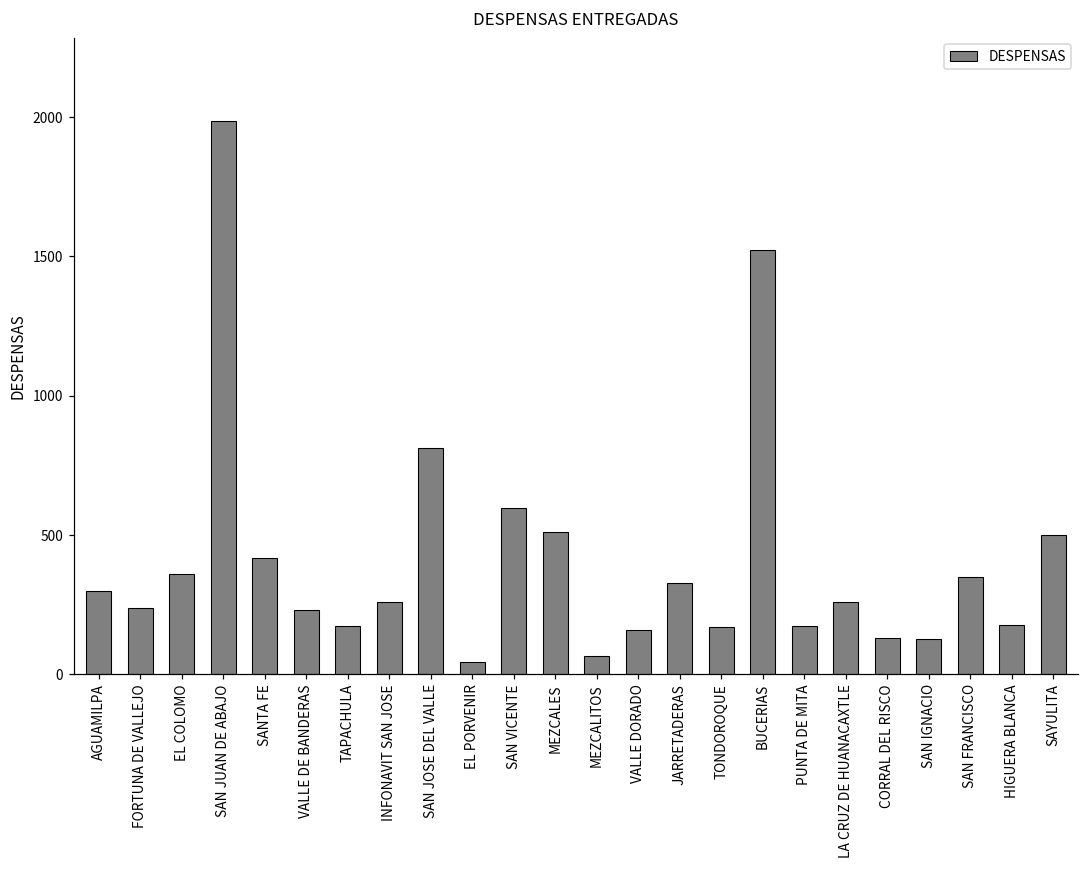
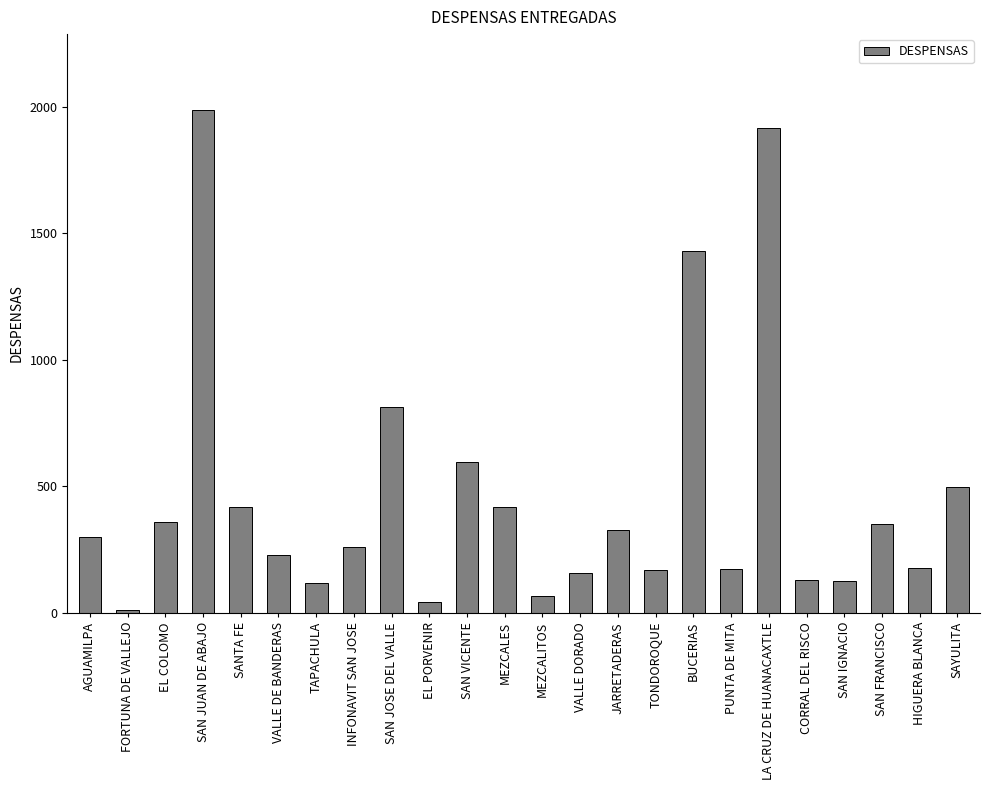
  {
    "AGUAMILPA": 300,
-   "FORTUNA DE VALLEJO": 240,
+   "FORTUNA DE VALLEJO": 10,
    "EL COLOMO": 360,
    "SAN JUAN DE ABAJO": 1990,
    "SANTA FE": 420,
    "VALLE DE BANDERAS": 230,
-   "TAPACHULA": 170,
+   "TAPACHULA": 120,
    "INFONAVIT SAN JOSE": 260,
    "SAN JOSE DEL VALLE": 810,
    "EL PORVENIR": 40,
    "SAN VICENTE": 600,
-   "MEZCALES": 510,
+   "MEZCALES": 420,
    "MEZCALITOS": 70,
    "VALLE DORADO": 160,
    "JARRETADERAS": 330,
    "TONDOROQUE": 170,
-   "BUCERIAS": 1520,
+   "BUCERIAS": 1430,
    "PUNTA DE MITA": 170,
-   "LA CRUZ DE HUANACAXTLE": 260,
+   "LA CRUZ DE HUANACAXTLE": 1920,
    "CORRAL DEL RISCO": 130,
    "SAN IGNACIO": 130,
    "SAN FRANCISCO": 350,
    "HIGUERA BLANCA": 180,
    "SAYULITA": 500
  }
